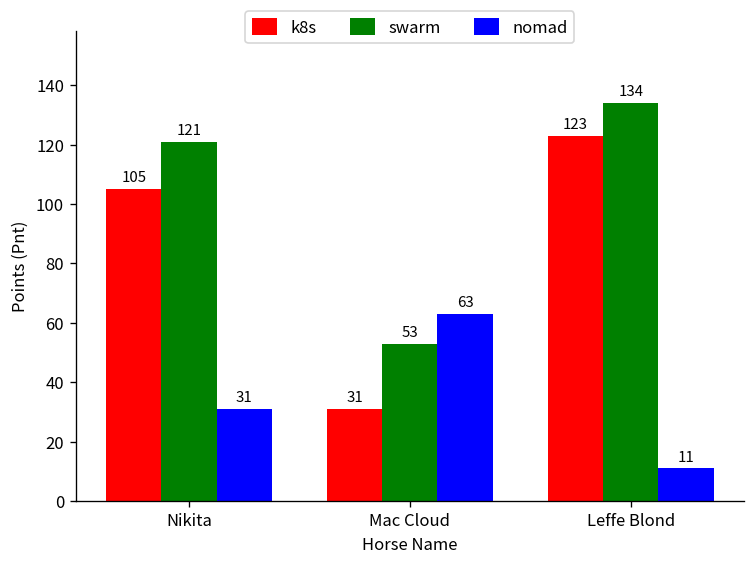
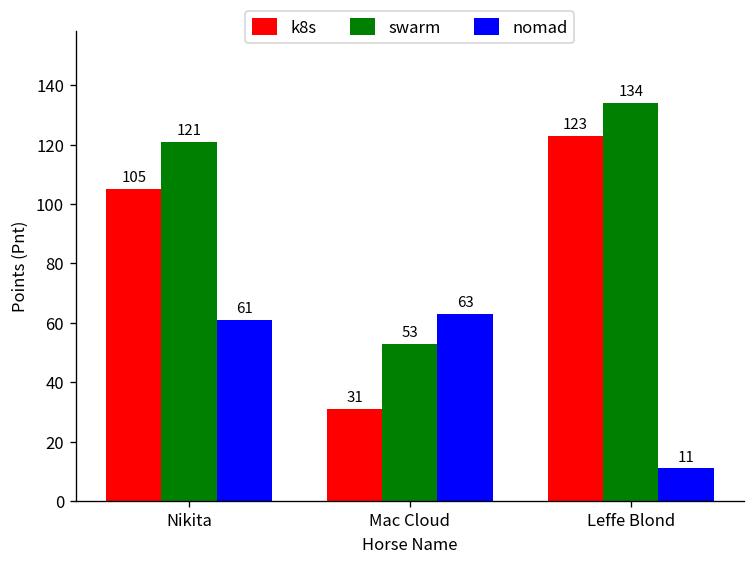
  {
    "k8s": {
      "Nikita": 105,
      "Mac Cloud": 31,
      "Leffe Blond": 123
    },
    "swarm": {
      "Nikita": 121,
      "Mac Cloud": 53,
      "Leffe Blond": 134
    },
    "nomad": {
-     "Nikita": 31,
+     "Nikita": 61,
      "Mac Cloud": 63,
      "Leffe Blond": 11
    }
  }
